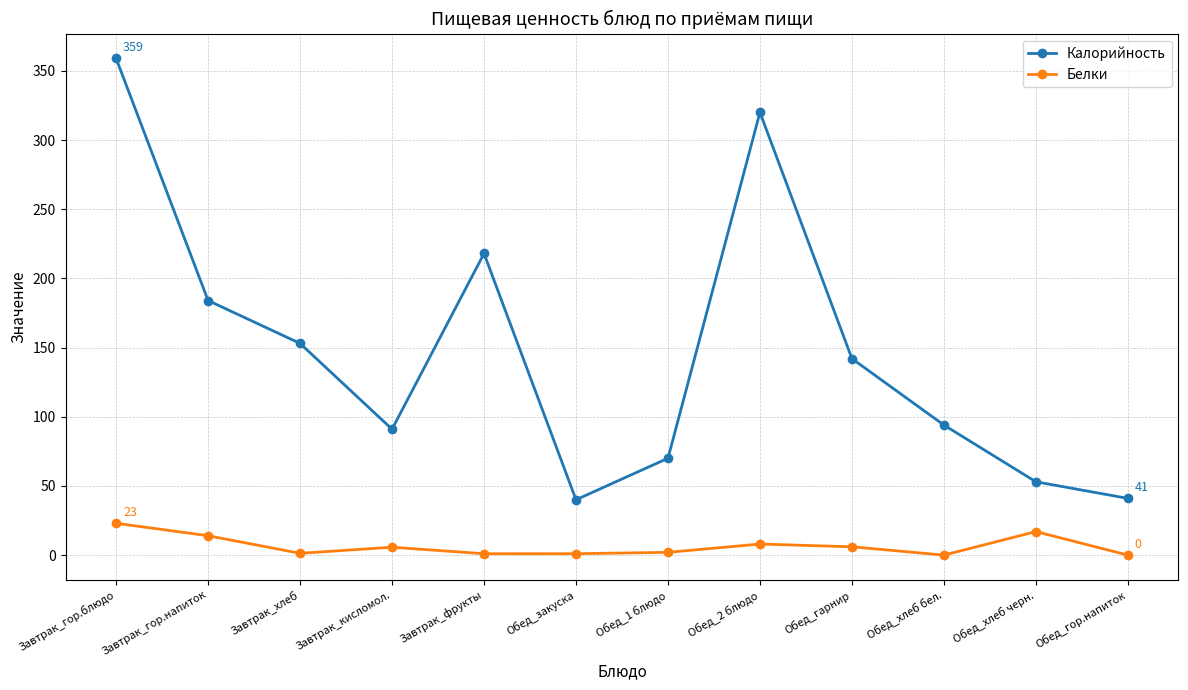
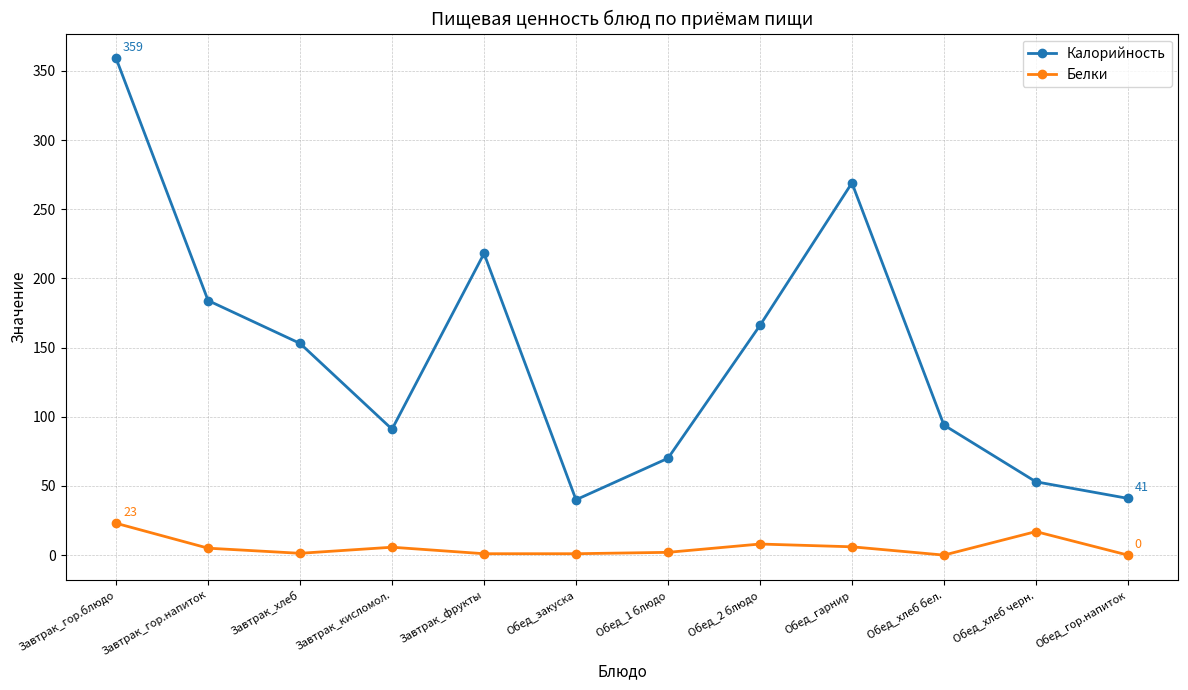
  {
    "Калорийность": {
      "Завтрак_гор.напиток": 184,
      "Завтрак_хлеб": 153,
      "Завтрак_кисломол.": 91,
      "Завтрак_фрукты": 218,
      "Обед_закуска": 40,
      "Обед_1 блюдо": 70,
-     "Обед_2 блюдо": 320,
-     "Обед_гарнир": 142,
+     "Обед_2 блюдо": 166,
+     "Обед_гарнир": 269,
      "Обед_хлеб бел.": 94,
      "Обед_хлеб черн.": 53
    },
    "Белки": {
-     "Завтрак_гор.напиток": 14,
+     "Завтрак_гор.напиток": 5,
      "Завтрак_хлеб": 1,
      "Завтрак_кисломол.": 6,
      "Завтрак_фрукты": 1,
      "Обед_закуска": 1,
      "Обед_1 блюдо": 2,
      "Обед_2 блюдо": 8,
      "Обед_гарнир": 6,
      "Обед_хлеб бел.": 0,
      "Обед_хлеб черн.": 17
    }
  }
